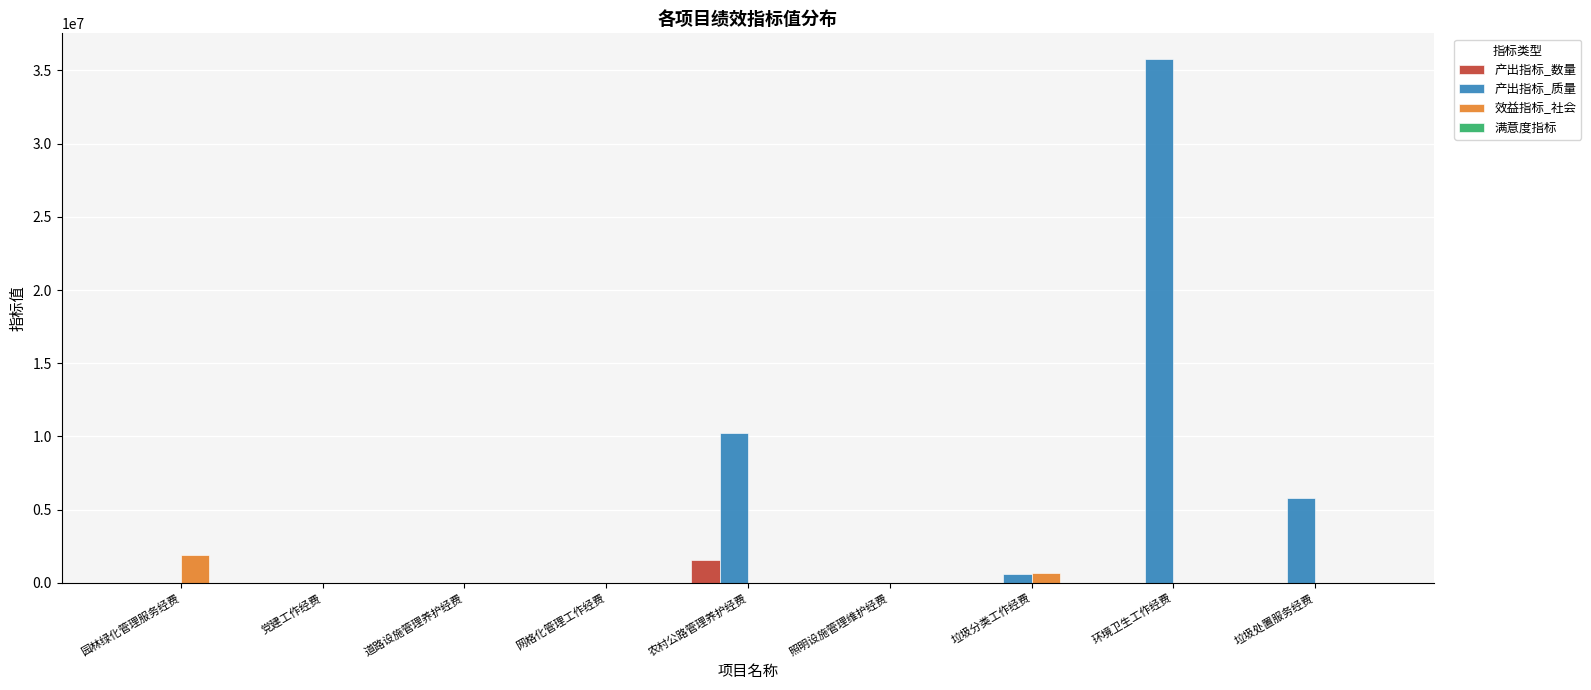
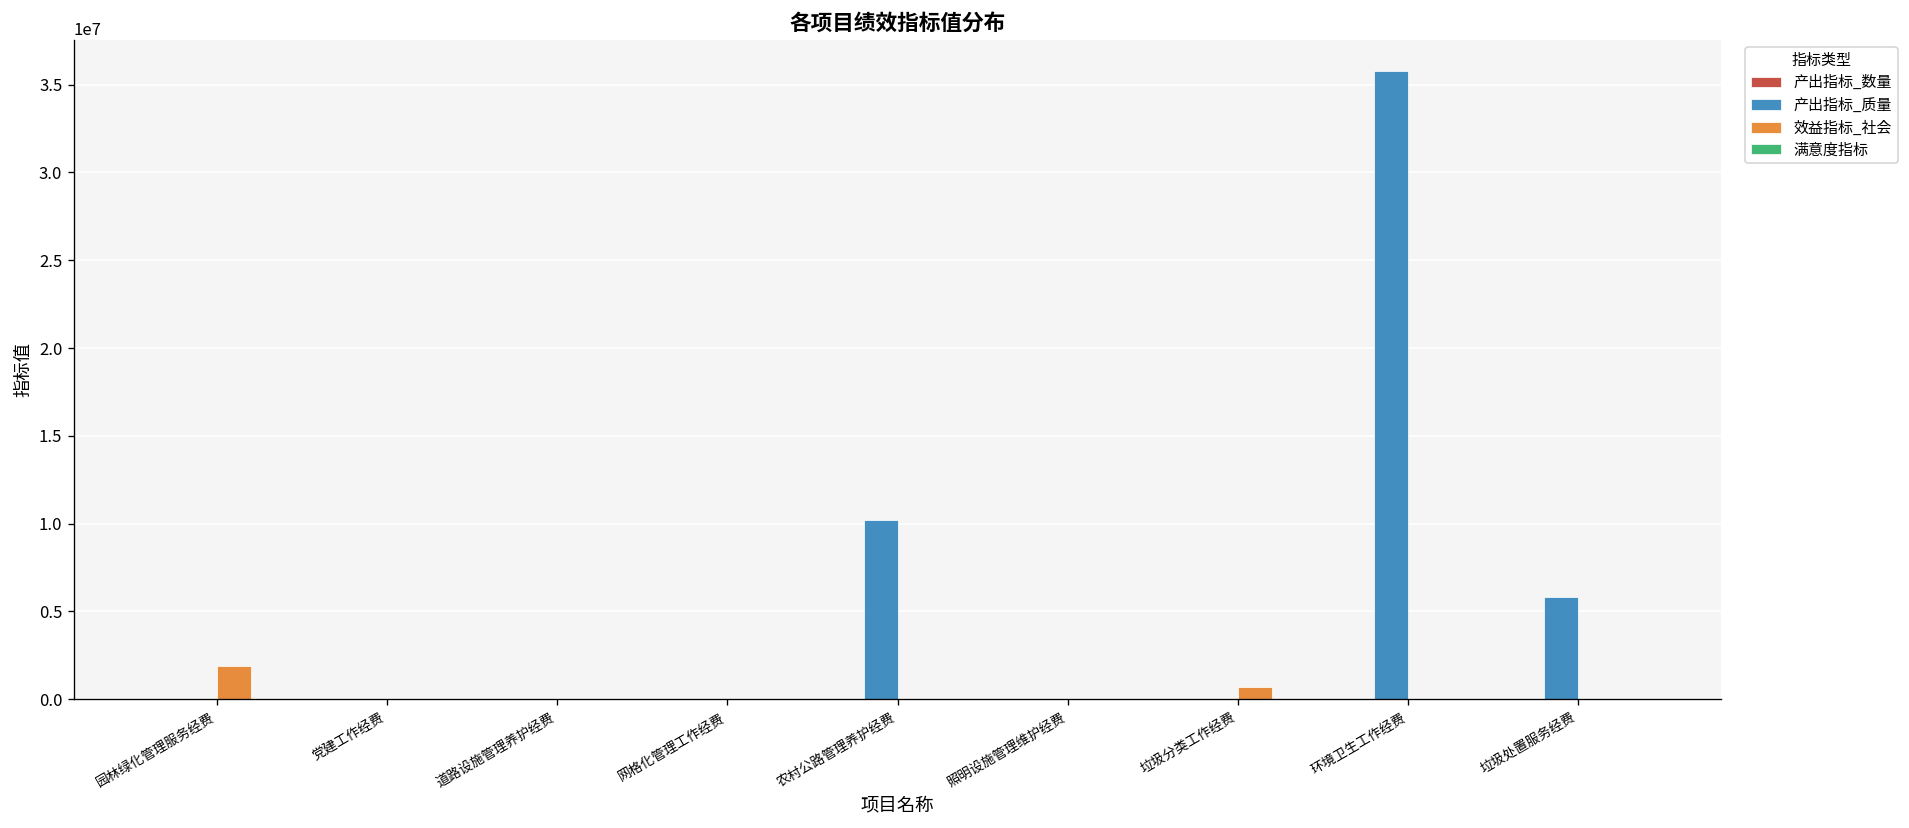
  {
    "产出指标_数量": {
      "党建工作经费": 0,
-     "农村公路管理养护经费": 1600000,
+     "农村公路管理养护经费": 0,
      "环境卫生工作经费": 0,
      "垃圾处置服务经费": 0
    },
    "产出指标_质量": {
      "园林绿化管理服务经费": 0,
      "网格化管理工作经费": 0,
      "农村公路管理养护经费": 10200000,
-     "垃圾分类工作经费": 600000,
+     "垃圾分类工作经费": 0,
      "环境卫生工作经费": 35700000,
      "垃圾处置服务经费": 5800000
    },
    "效益指标_社会": {
      "园林绿化管理服务经费": 1900000,
      "照明设施管理维护经费": 0,
      "垃圾分类工作经费": 700000
    }
  }
